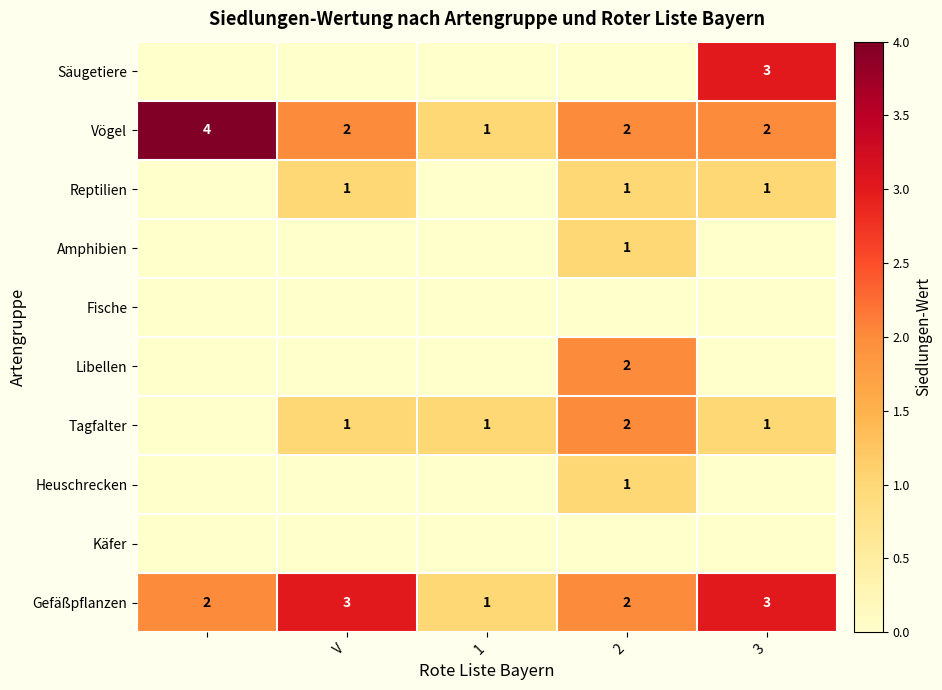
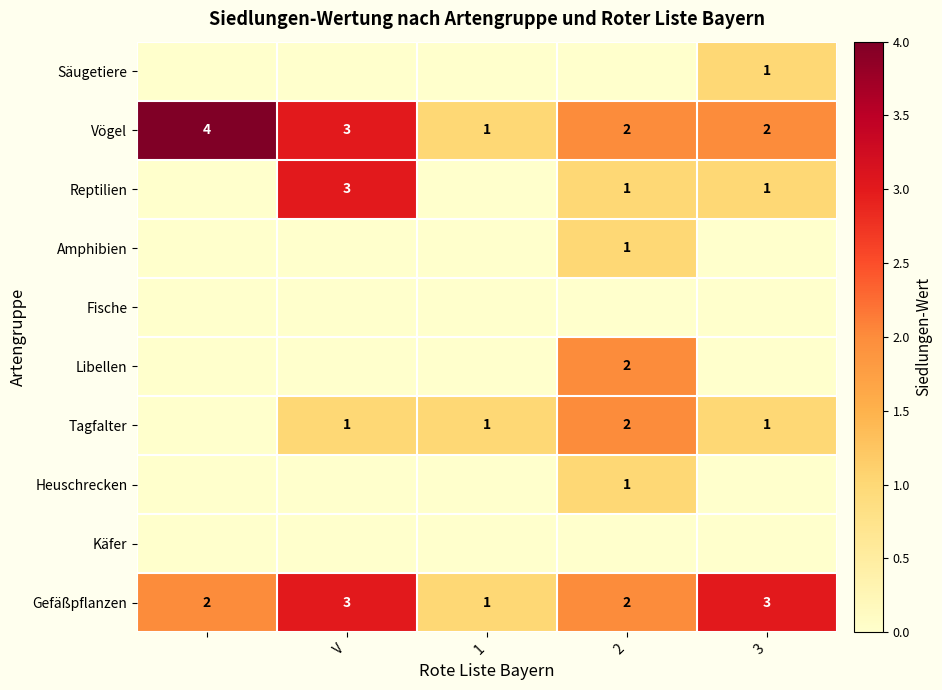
  {
    "Säugetiere": {
-     "3": 3
+     "3": 1
    },
    "Vögel": {
-     "V": 2,
+     "V": 3,
      "1": 1,
      "2": 2,
      "3": 2
    },
    "Reptilien": {
-     "V": 1,
+     "V": 3,
      "2": 1,
      "3": 1
    },
    "Amphibien": {
      "2": 1
    },
    "Libellen": {
      "2": 2
    },
    "Tagfalter": {
      "V": 1,
      "1": 1,
      "2": 2,
      "3": 1
    },
    "Heuschrecken": {
      "2": 1
    },
    "Gefäßpflanzen": {
      "V": 3,
      "1": 1,
      "2": 2,
      "3": 3
    }
  }
